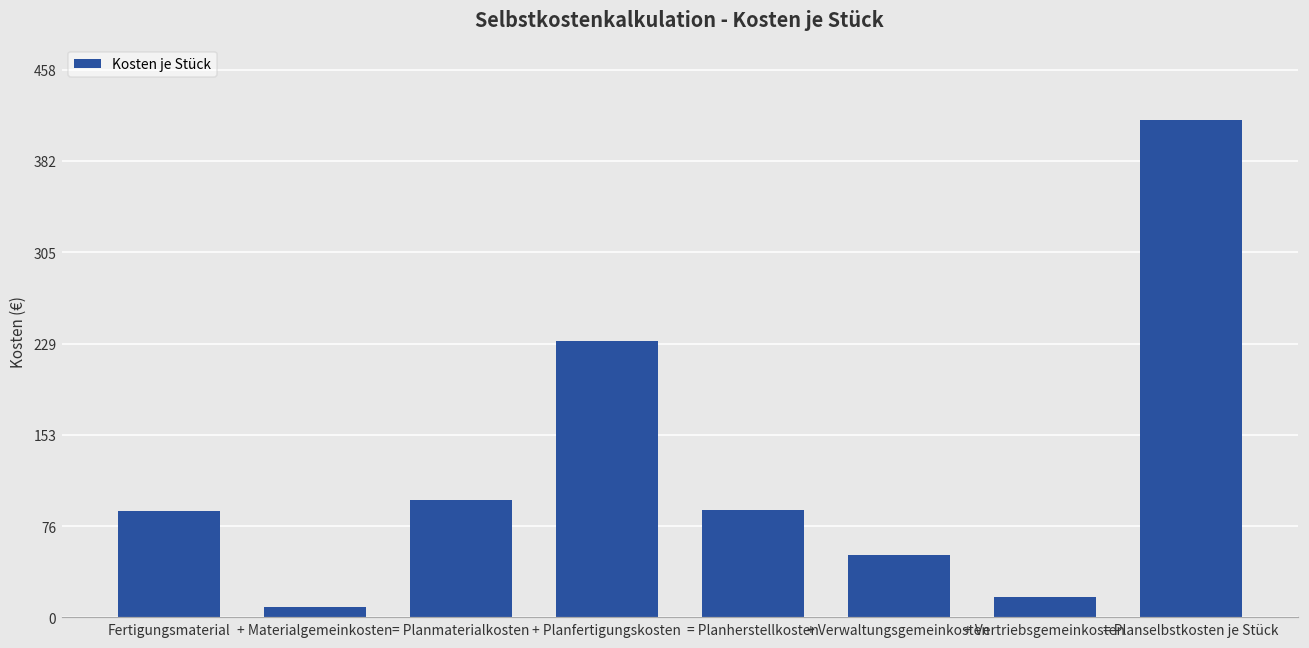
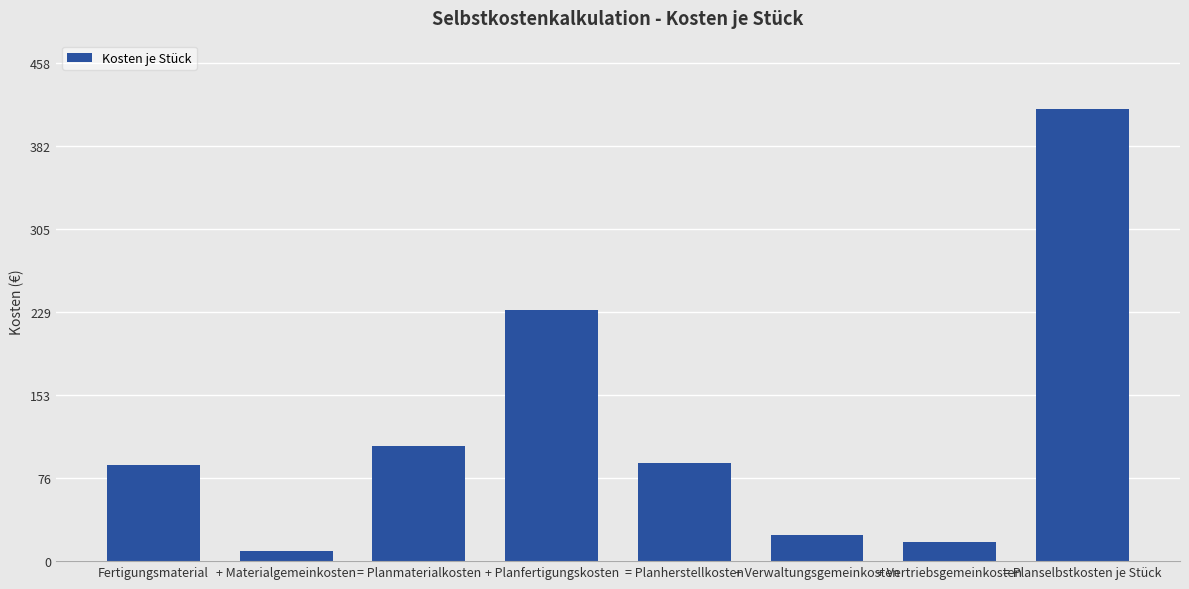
  {
    "Fertigungsmaterial": 89,
    "+ Materialgemeinkosten": 9,
-   "= Planmaterialkosten": 98,
+   "= Planmaterialkosten": 106,
    "+ Planfertigungskosten": 232,
    "= Planherstellkosten": 90,
-   "+ Verwaltungsgemeinkosten": 52,
+   "+ Verwaltungsgemeinkosten": 24,
    "= Planselbstkosten je Stück": 416
  }
